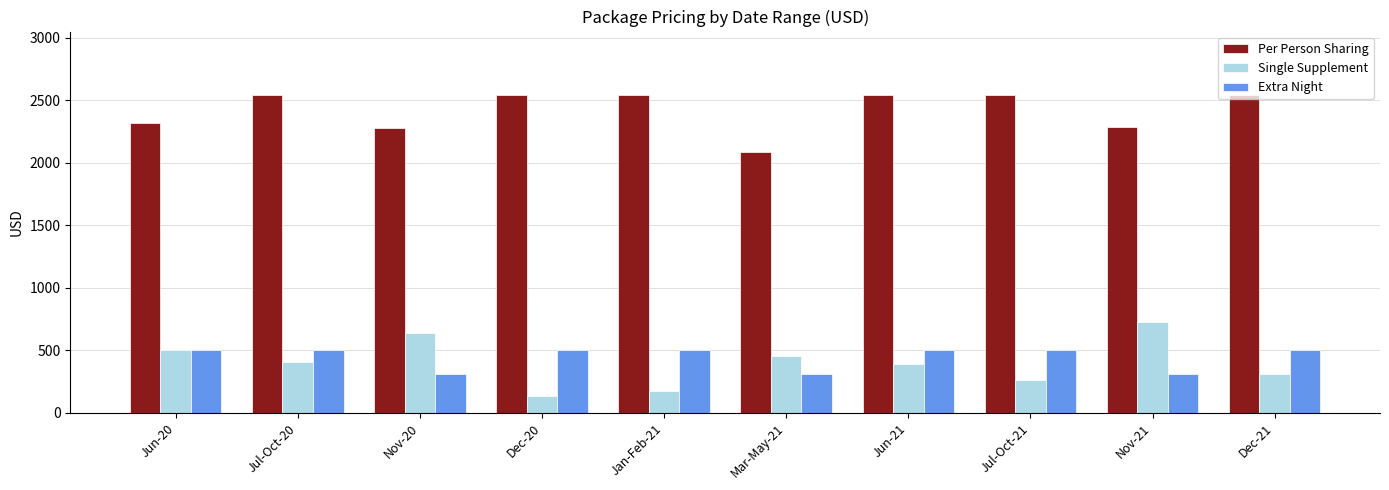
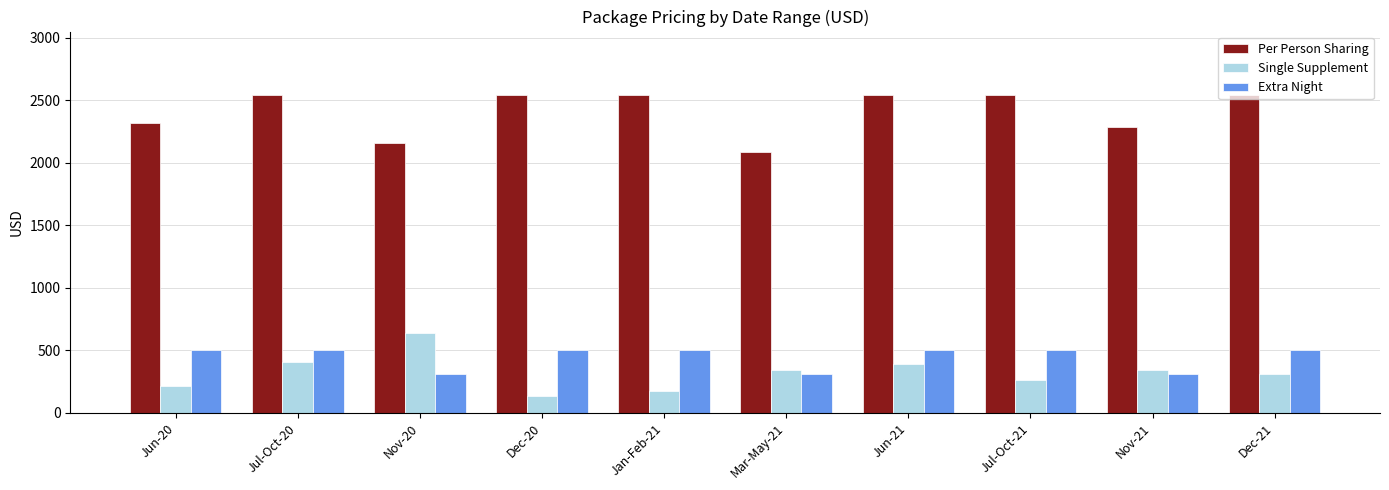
  {
    "Per Person Sharing": {
      "Jun-20": 2320,
      "Jul-Oct-20": 2540,
-     "Nov-20": 2280,
+     "Nov-20": 2160,
      "Dec-20": 2540,
      "Jan-Feb-21": 2540,
      "Mar-May-21": 2090,
      "Jun-21": 2540,
      "Jul-Oct-21": 2540,
      "Nov-21": 2290
    },
    "Single Supplement": {
-     "Jun-20": 500,
+     "Jun-20": 220,
      "Jul-Oct-20": 410,
      "Nov-20": 640,
      "Dec-20": 140,
      "Jan-Feb-21": 170,
-     "Mar-May-21": 460,
+     "Mar-May-21": 340,
      "Jun-21": 390,
      "Jul-Oct-21": 270,
-     "Nov-21": 730,
+     "Nov-21": 340,
      "Dec-21": 310
    },
    "Extra Night": {
      "Jun-20": 500,
      "Jul-Oct-20": 500,
      "Nov-20": 310,
      "Dec-20": 500,
      "Jan-Feb-21": 500,
      "Mar-May-21": 310,
      "Jun-21": 500,
      "Jul-Oct-21": 500,
      "Nov-21": 310,
      "Dec-21": 500
    }
  }
